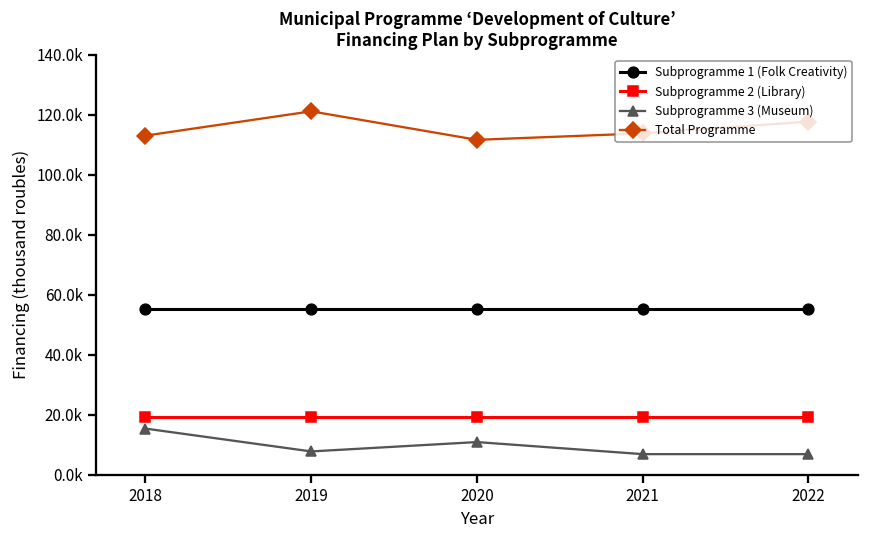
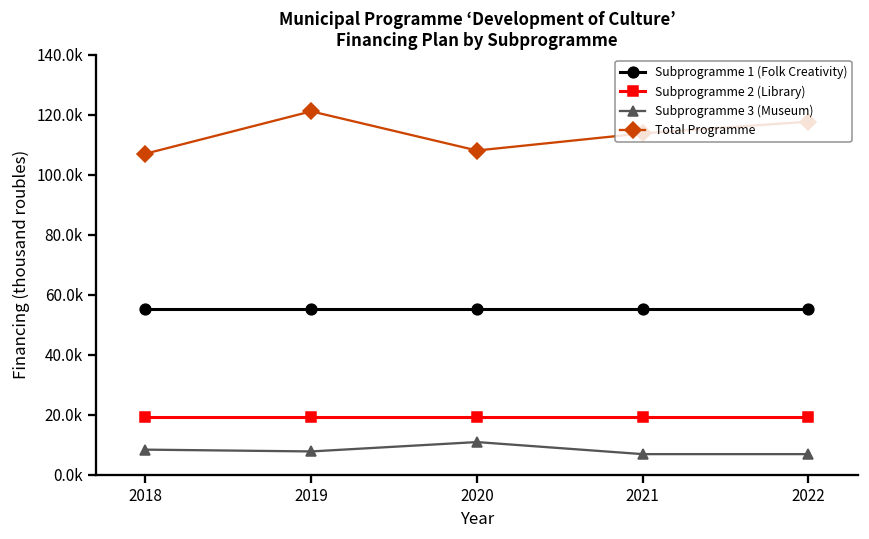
  {
    "Subprogramme 1 (Folk Creativity)": {
      "2018": 55000,
      "2019": 55000,
      "2020": 55000,
      "2021": 55000,
      "2022": 55000
    },
    "Subprogramme 2 (Library)": {
      "2018": 19000,
      "2019": 19000,
      "2020": 19000,
      "2021": 19000,
      "2022": 19000
    },
    "Subprogramme 3 (Museum)": {
-     "2018": 15000,
+     "2018": 8000,
      "2019": 8000,
      "2020": 11000,
      "2021": 7000,
      "2022": 7000
    },
    "Total Programme": {
-     "2018": 113000,
+     "2018": 107000,
      "2019": 121000,
-     "2020": 112000
+     "2020": 108000
    }
  }
